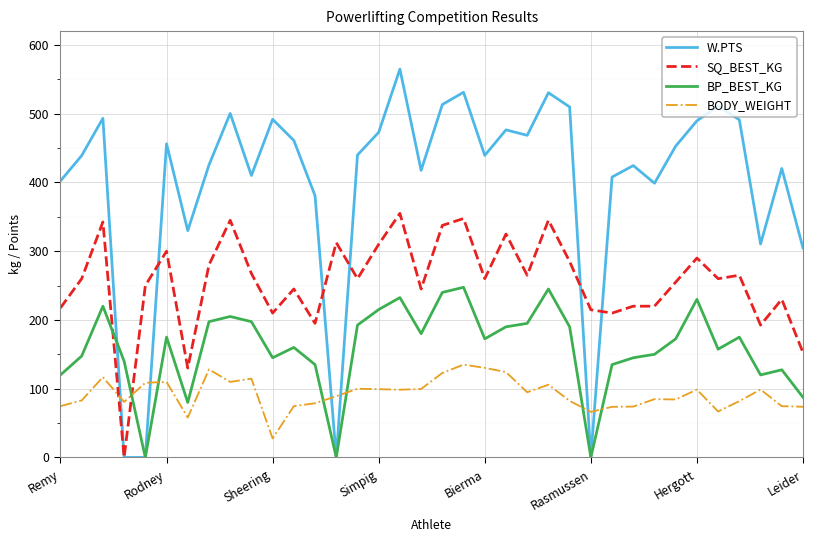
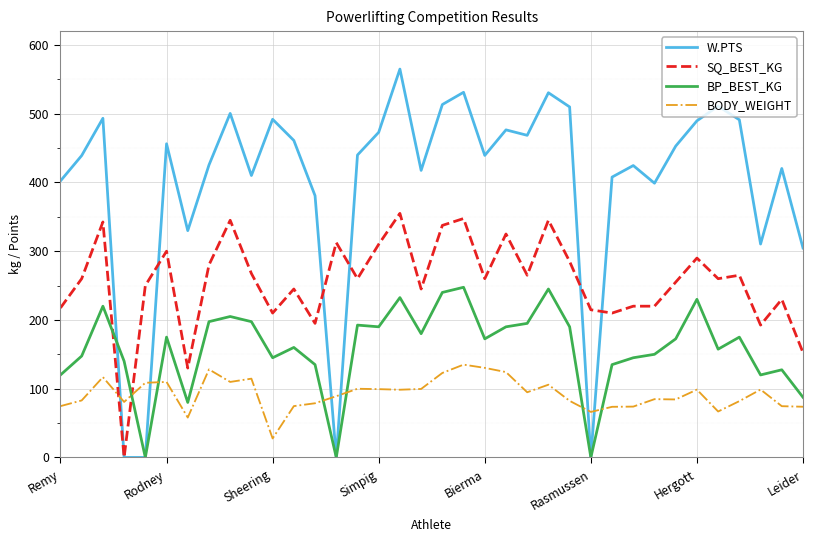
  {
    "W.PTS": {
      "Remy": 400,
      "Rodney": 460,
      "Sheering": 490,
      "Simpig": 470,
      "Bierma": 440,
      "Hergott": 490,
      "Leider": 300
    },
    "SQ_BEST_KG": {
      "Remy": 220,
      "Rodney": 300,
      "Sheering": 210,
      "Simpig": 310,
      "Bierma": 260,
      "Rasmussen": 210,
      "Hergott": 290,
      "Leider": 150
    },
    "BP_BEST_KG": {
      "Remy": 120,
      "Rodney": 180,
      "Sheering": 150,
-     "Simpig": 220,
+     "Simpig": 190,
      "Bierma": 170,
      "Hergott": 230,
      "Leider": 90
    },
    "BODY_WEIGHT": {
      "Remy": 70,
      "Rodney": 110,
      "Sheering": 30,
      "Simpig": 100,
      "Bierma": 130,
      "Rasmussen": 70,
      "Hergott": 100,
      "Leider": 70
    }
  }
